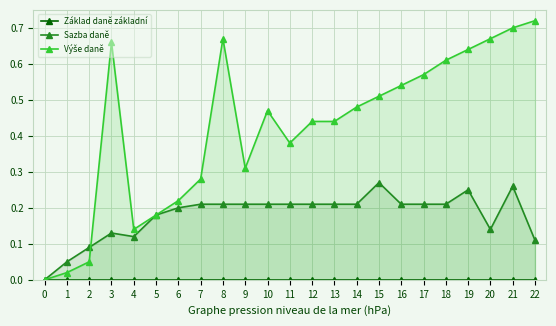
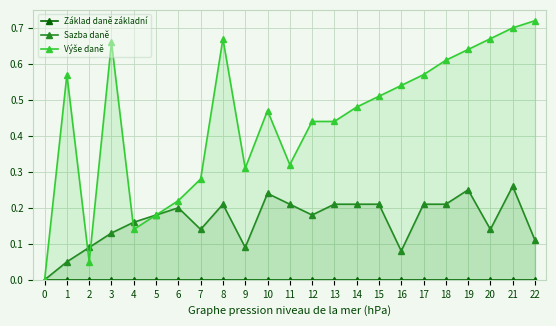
  {
    "Základ daně základní": {
      "1": 0.00,
      "2": 0.00,
      "3": 0.00,
      "4": 0.00,
      "5": 0.00,
      "6": 0.00,
      "7": 0.00,
      "8": 0.00,
      "9": 0.00,
      "10": 0.00,
      "11": 0.00,
      "12": 0.00,
      "13": 0.00,
      "14": 0.00,
      "15": 0.00,
      "16": 0.00,
      "17": 0.00,
      "18": 0.00,
      "19": 0.00,
      "20": 0.00,
      "21": 0.00,
      "22": 0.00
    },
    "Sazba daně": {
      "1": 0.05,
      "2": 0.09,
      "3": 0.13,
-     "4": 0.12,
+     "4": 0.16,
      "6": 0.20,
-     "7": 0.21,
+     "7": 0.14,
      "8": 0.21,
-     "9": 0.21,
-     "10": 0.21,
+     "9": 0.09,
+     "10": 0.24,
      "11": 0.21,
-     "12": 0.21,
+     "12": 0.18,
      "13": 0.21,
      "14": 0.21,
-     "15": 0.27,
-     "16": 0.21,
+     "15": 0.21,
+     "16": 0.08,
      "17": 0.21,
      "18": 0.21,
      "19": 0.25,
      "20": 0.14,
      "21": 0.26,
      "22": 0.11
    },
    "Výše daně": {
-     "1": 0.02,
+     "1": 0.57,
      "2": 0.05,
      "4": 0.14,
      "6": 0.22,
      "7": 0.28,
      "8": 0.67,
      "9": 0.31,
      "10": 0.47,
-     "11": 0.38,
+     "11": 0.32,
      "12": 0.44,
      "13": 0.44,
      "14": 0.48,
      "15": 0.51,
      "16": 0.54,
      "17": 0.57,
      "18": 0.61,
      "19": 0.64,
      "20": 0.67,
      "21": 0.70,
      "22": 0.72
    }
  }
